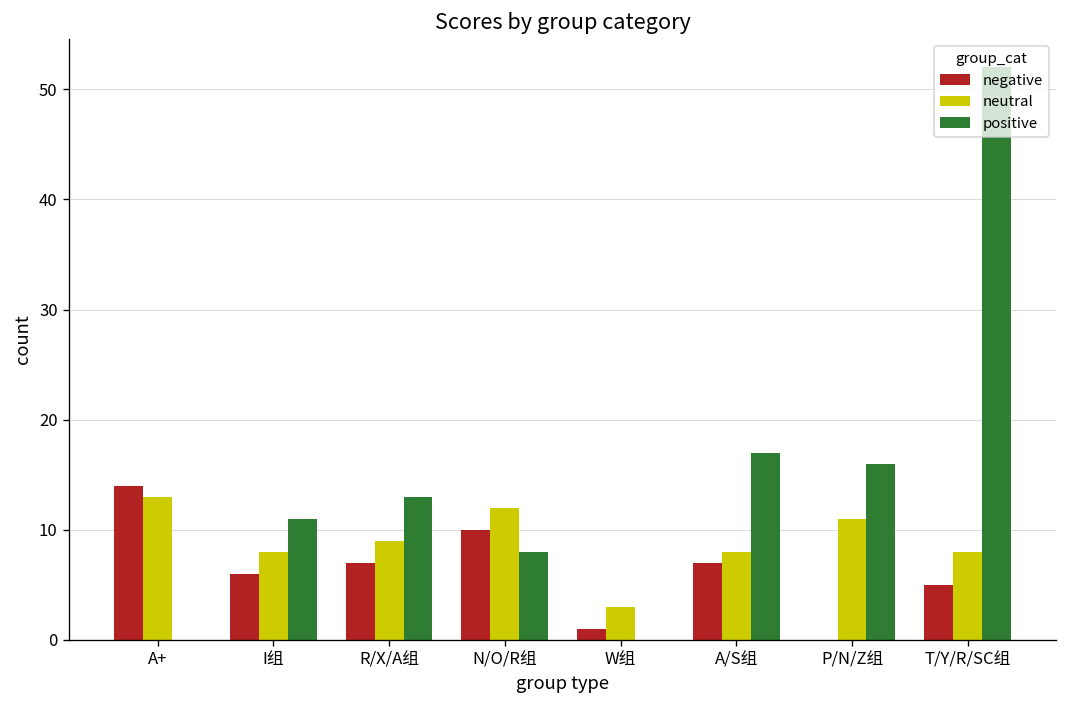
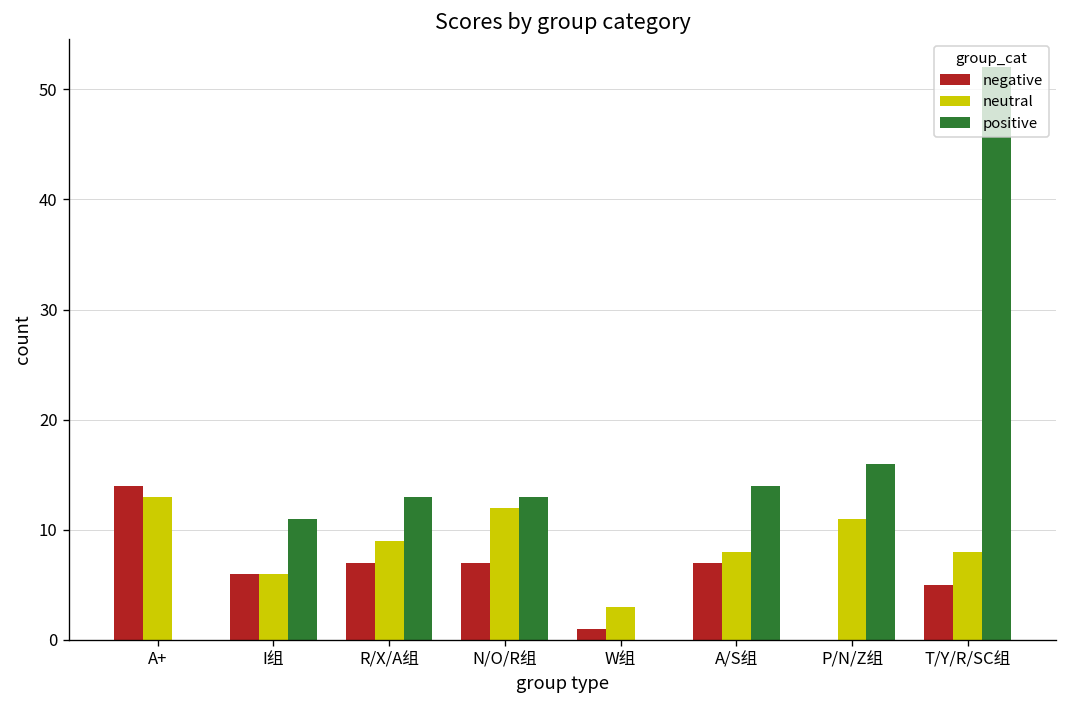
  {
    "negative": {
      "A+": 14,
      "I组": 6,
      "R/X/A组": 7,
-     "N/O/R组": 10,
+     "N/O/R组": 7,
      "W组": 1,
      "A/S组": 7,
      "P/N/Z组": 0,
      "T/Y/R/SC组": 5
    },
    "neutral": {
      "A+": 13,
-     "I组": 8,
+     "I组": 6,
      "R/X/A组": 9,
      "N/O/R组": 12,
      "W组": 3,
      "A/S组": 8,
      "P/N/Z组": 11,
      "T/Y/R/SC组": 8
    },
    "positive": {
      "A+": 0,
      "I组": 11,
      "R/X/A组": 13,
-     "N/O/R组": 8,
+     "N/O/R组": 13,
      "W组": 0,
-     "A/S组": 17,
+     "A/S组": 14,
      "P/N/Z组": 16
    }
  }
